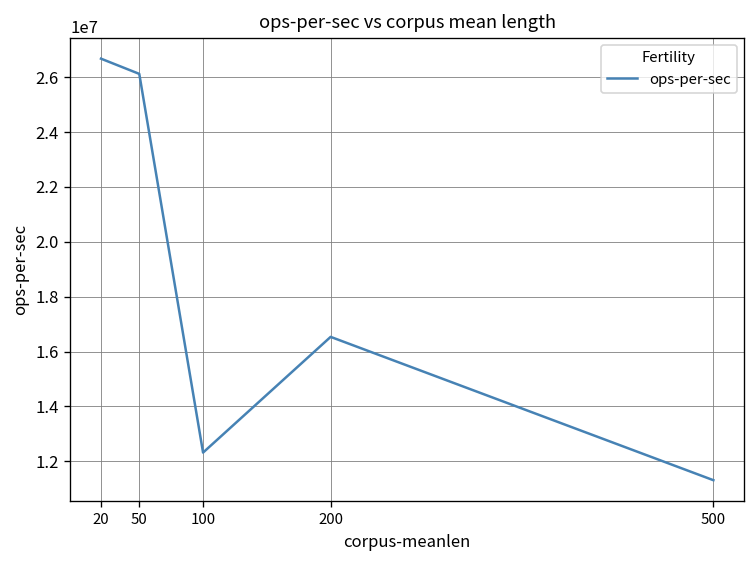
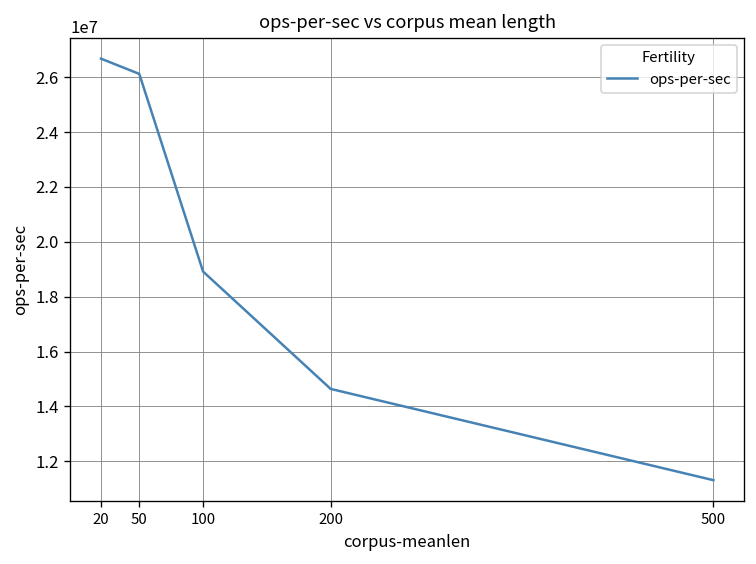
  {
    "20": 26700000,
    "50": 26100000,
-   "100": 12300000,
-   "200": 16500000,
+   "100": 18900000,
+   "200": 14600000,
    "500": 11300000
  }
